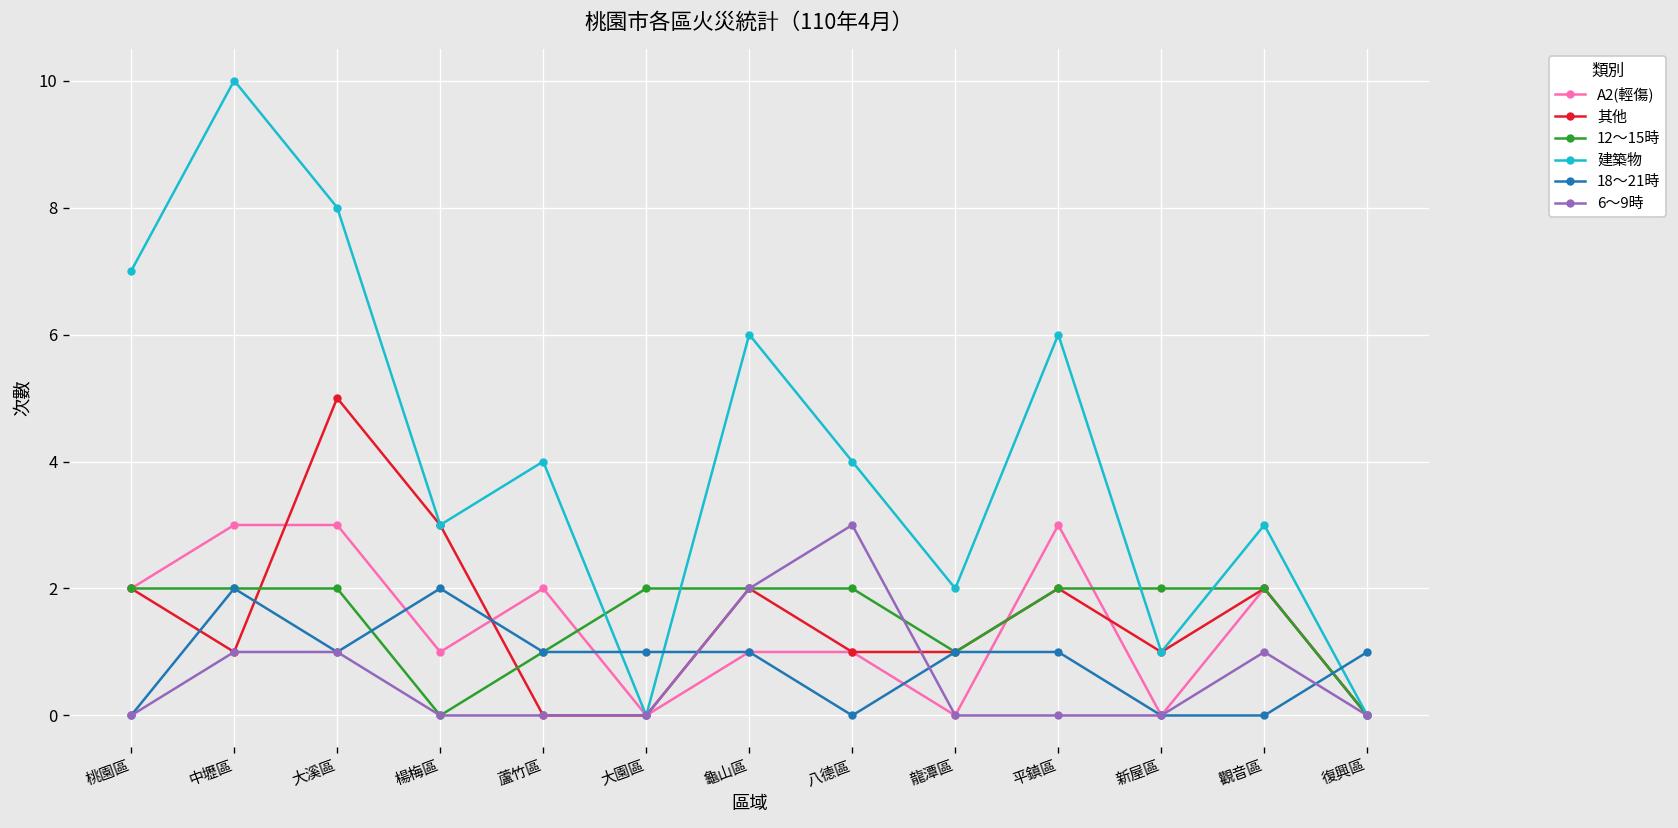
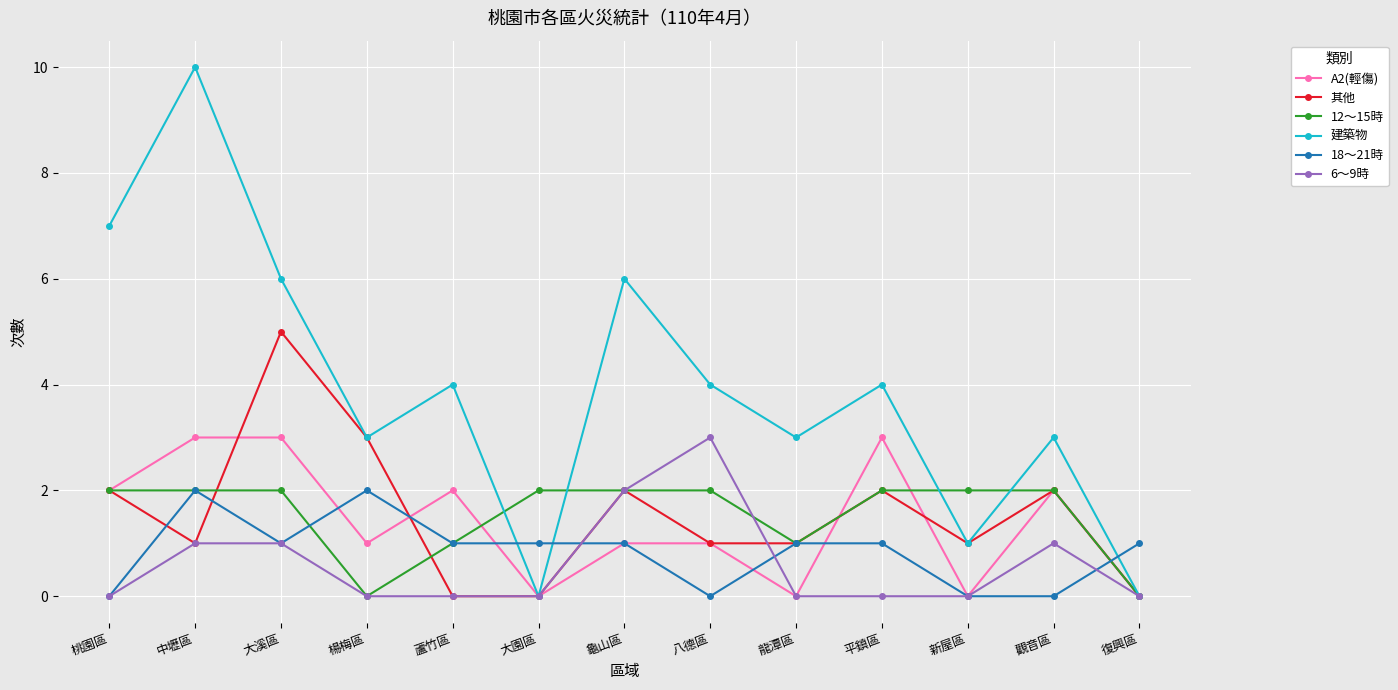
  {
    "A2(輕傷)": {
      "中壢區": 3,
      "大溪區": 3,
      "楊梅區": 1,
      "蘆竹區": 2,
      "平鎮區": 3
    },
    "其他": {
      "大溪區": 5
    },
    "12～15時": {
      "大溪區": 2,
      "大園區": 2,
      "八德區": 2,
      "新屋區": 2
    },
    "建築物": {
      "桃園區": 7,
      "中壢區": 10,
-     "大溪區": 8,
+     "大溪區": 6,
      "蘆竹區": 4,
      "龜山區": 6,
      "八德區": 4,
-     "龍潭區": 2,
-     "平鎮區": 6,
+     "龍潭區": 3,
+     "平鎮區": 4,
      "觀音區": 3
    },
    "18～21時": {
      "楊梅區": 2,
      "大園區": 1,
      "八德區": 0,
      "平鎮區": 1,
      "觀音區": 0,
      "復興區": 1
    },
    "6～9時": {
      "八德區": 3,
      "平鎮區": 0,
      "觀音區": 1
    }
  }
